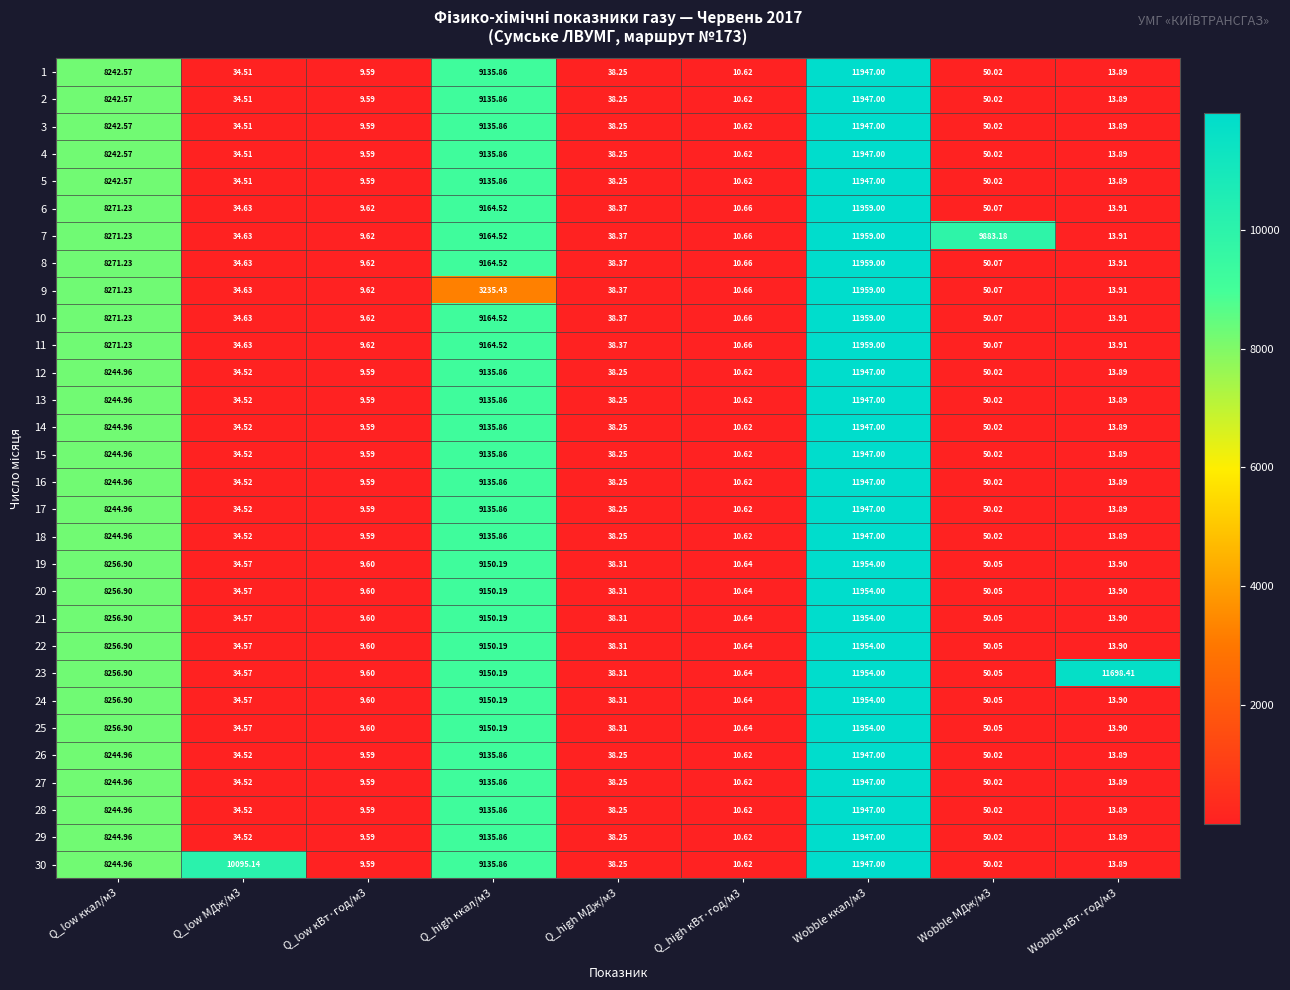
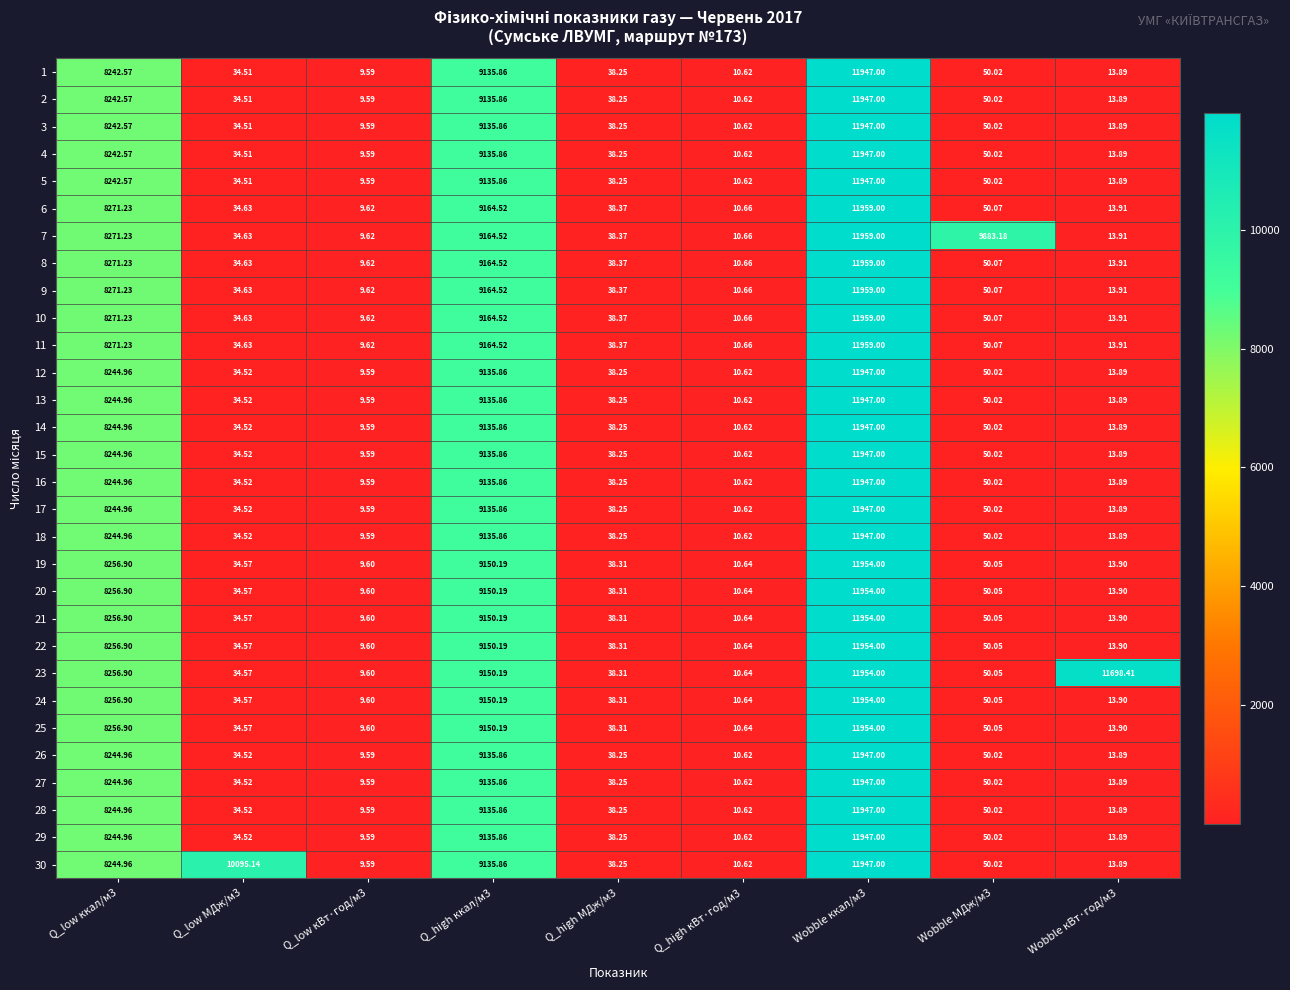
  {
    "9": {
      "Q_low ккал/м3": 8271.23,
      "Q_low МДж/м3": 34.63,
      "Q_low кВт·год/м3": 9.62,
-     "Q_high ккал/м3": 3235.43,
+     "Q_high ккал/м3": 9164.52,
      "Q_high МДж/м3": 38.37,
      "Q_high кВт·год/м3": 10.66,
      "Wobble ккал/м3": 11959.00,
      "Wobble МДж/м3": 50.07,
      "Wobble кВт·год/м3": 13.91
    }
  }
